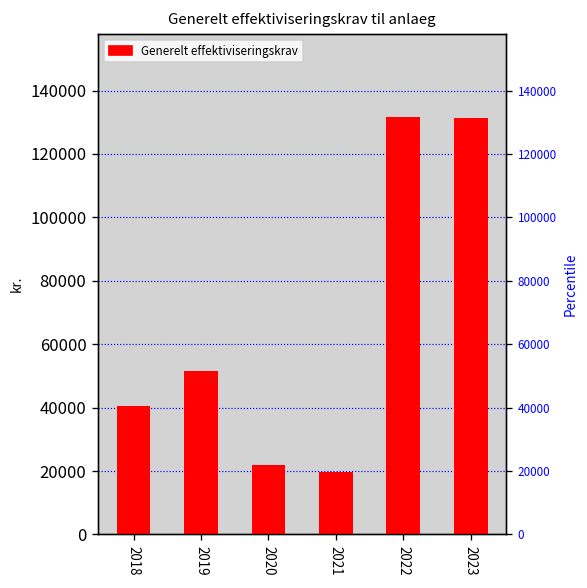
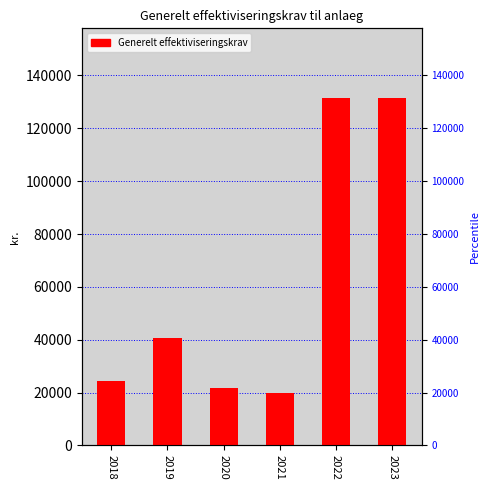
  {
-   "2018": 41000,
-   "2019": 51000,
+   "2018": 24000,
+   "2019": 41000,
    "2020": 22000,
    "2021": 20000,
    "2022": 132000,
    "2023": 131000
  }
